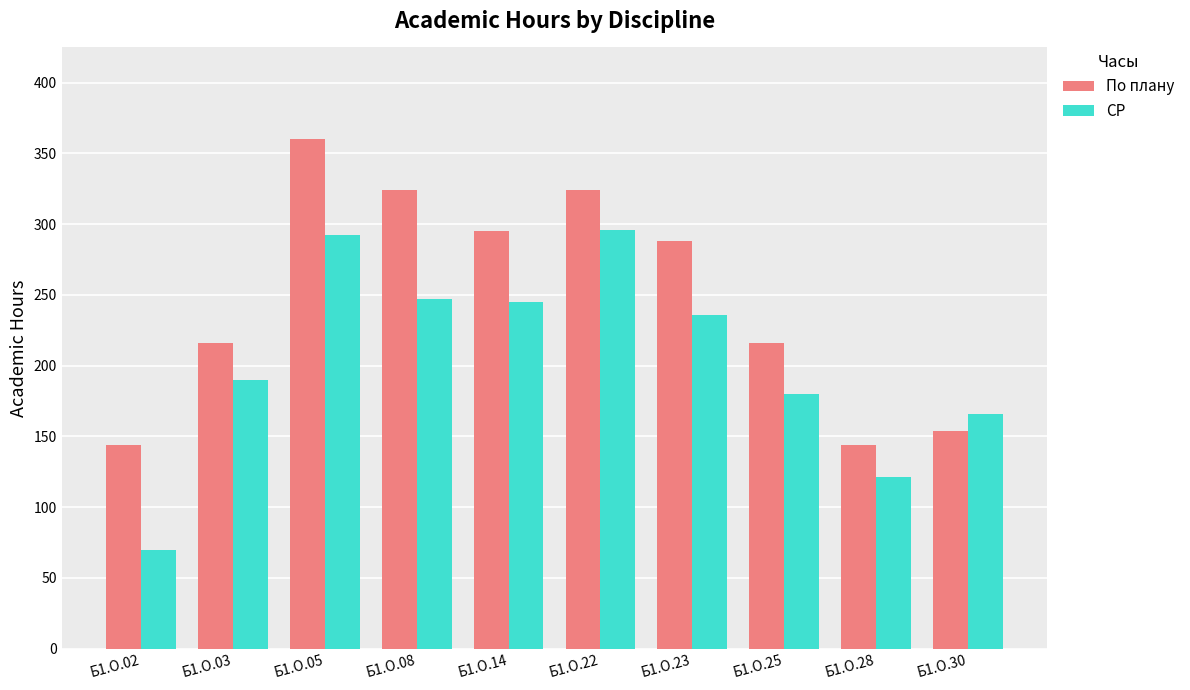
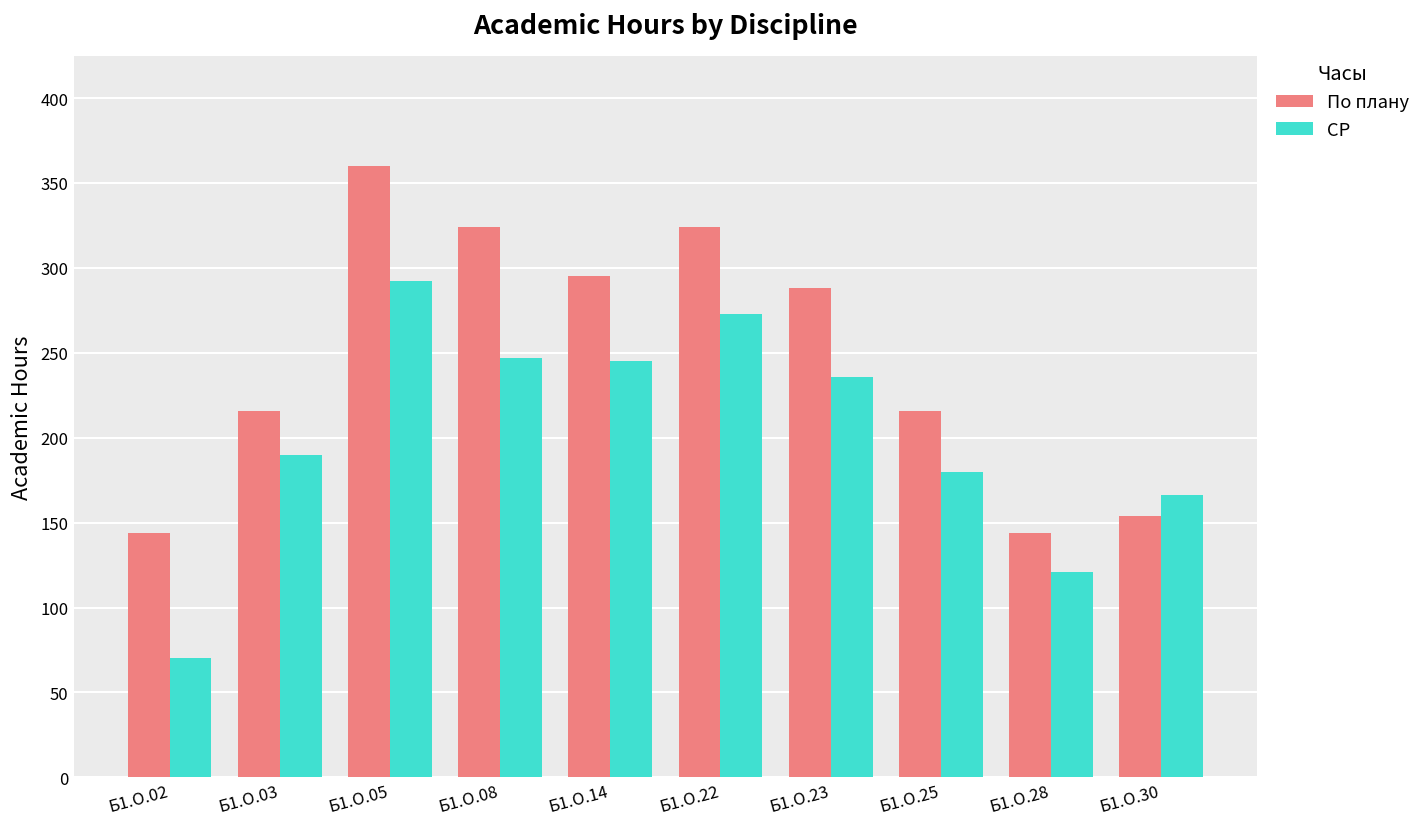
  {
    "По плану": {
      "Б1.О.02": 144,
      "Б1.О.03": 216,
      "Б1.О.05": 360,
      "Б1.О.08": 324,
      "Б1.О.14": 295,
      "Б1.О.22": 324,
      "Б1.О.23": 288,
      "Б1.О.25": 216,
      "Б1.О.28": 144,
      "Б1.О.30": 154
    },
    "СР": {
      "Б1.О.02": 70,
      "Б1.О.03": 190,
      "Б1.О.05": 292,
      "Б1.О.08": 247,
      "Б1.О.14": 245,
-     "Б1.О.22": 296,
+     "Б1.О.22": 273,
      "Б1.О.23": 236,
      "Б1.О.25": 180,
      "Б1.О.28": 121,
      "Б1.О.30": 166
    }
  }
